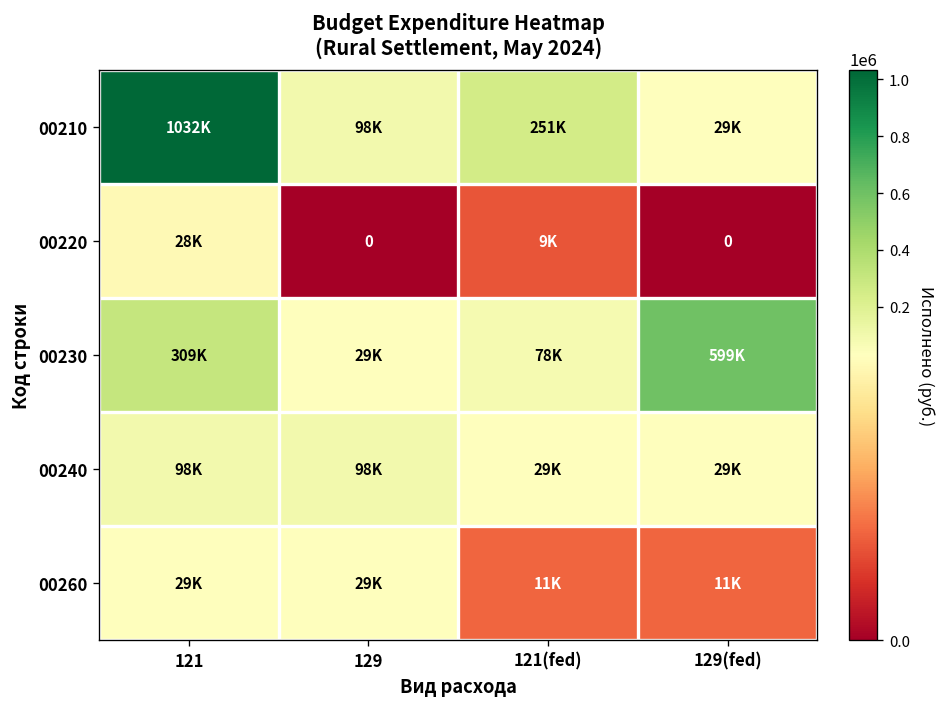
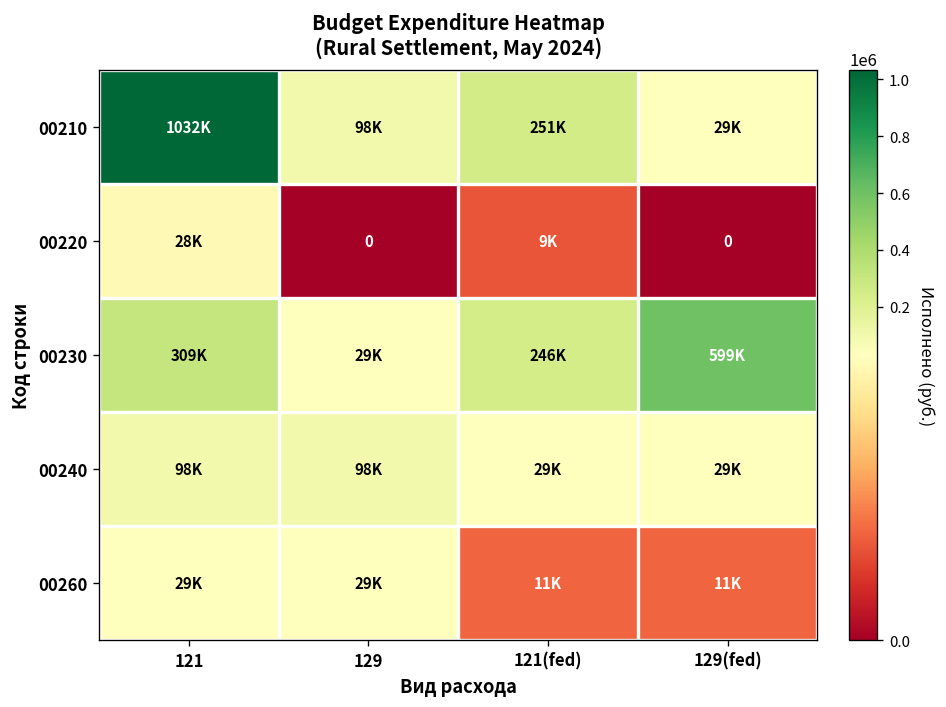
  {
    "00210": {
      "121": "1032K",
      "129": "98K",
      "121(fed)": "251K",
      "129(fed)": "29K"
    },
    "00220": {
      "121": "28K",
      "129": "0",
      "121(fed)": "9K",
      "129(fed)": "0"
    },
    "00230": {
      "121": "309K",
      "129": "29K",
-     "121(fed)": "78K",
+     "121(fed)": "246K",
      "129(fed)": "599K"
    },
    "00240": {
      "121": "98K",
      "129": "98K",
      "121(fed)": "29K",
      "129(fed)": "29K"
    },
    "00260": {
      "121": "29K",
      "129": "29K",
      "121(fed)": "11K",
      "129(fed)": "11K"
    }
  }
